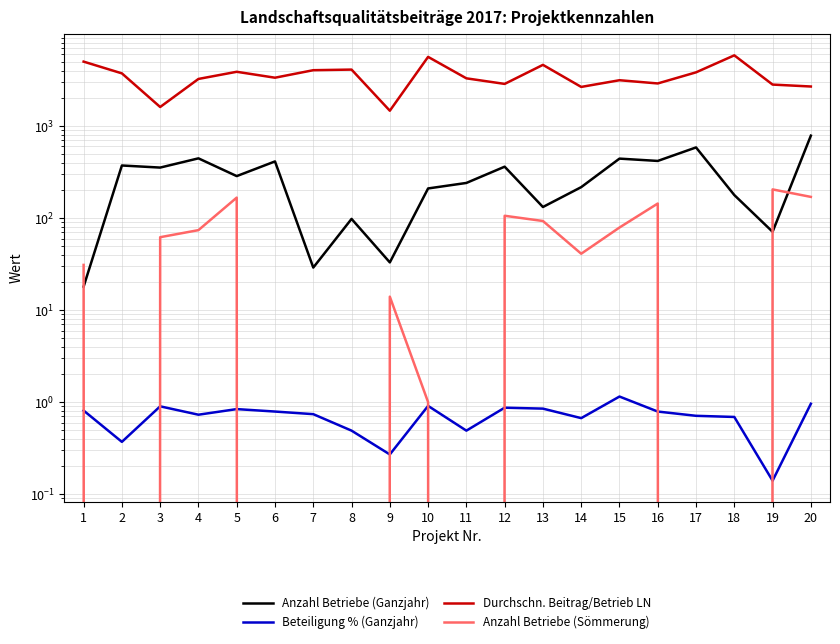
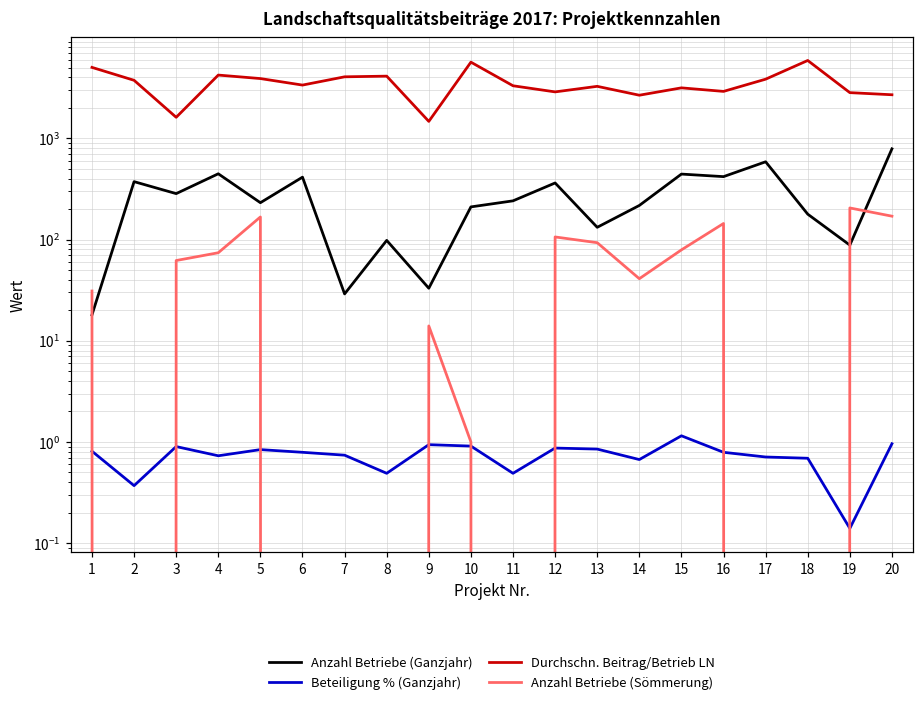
  {
    "Anzahl Betriebe (Ganzjahr)": {
      "1": 18,
      "2": 370,
-     "3": 350,
+     "3": 280,
      "4": 400,
-     "5": 290,
+     "5": 230,
      "6": 400,
      "7": 29,
      "8": 100,
      "9": 33,
      "10": 210,
      "11": 240,
      "12": 360,
      "13": 130,
      "14": 220,
      "15": 400,
      "16": 400,
      "17": 600,
      "18": 180,
-     "19": 70,
+     "19": 90,
      "20": 800
    },
    "Beteiligung % (Ganzjahr)": {
      "1": 0.8,
      "2": 0.37,
      "3": 0.9,
      "4": 0.7,
      "5": 0.8,
      "6": 0.8,
      "7": 0.7,
      "8": 0.5,
-     "9": 0.27,
+     "9": 0.9,
      "10": 0.9,
      "11": 0.5,
      "12": 0.9,
      "13": 0.9,
      "14": 0.7,
      "15": 1.2,
      "16": 0.8,
      "17": 0.7,
      "18": 0.7,
      "19": 0.14,
      "20": 1.0
    },
    "Durchschn. Beitrag/Betrieb LN": {
      "1": 5000,
      "2": 3700,
      "3": 1600,
-     "4": 3300,
+     "4": 4000,
      "5": 3900,
      "6": 3400,
      "7": 4000,
      "8": 4000,
      "9": 1500,
      "10": 6000,
      "11": 3300,
      "12": 2900,
-     "13": 5000,
+     "13": 3300,
      "14": 2700,
      "15": 3200,
      "16": 2900,
      "17": 3800,
      "18": 6000,
      "19": 2800,
      "20": 2700
    },
    "Anzahl Betriebe (Sömmerung)": {
      "1": 31,
      "3": 60,
      "4": 70,
      "5": 170,
      "9": 14,
      "10": 1.0,
      "12": 110,
      "13": 90,
      "14": 40,
      "15": 80,
      "16": 140,
      "19": 210,
      "20": 170
    }
  }
